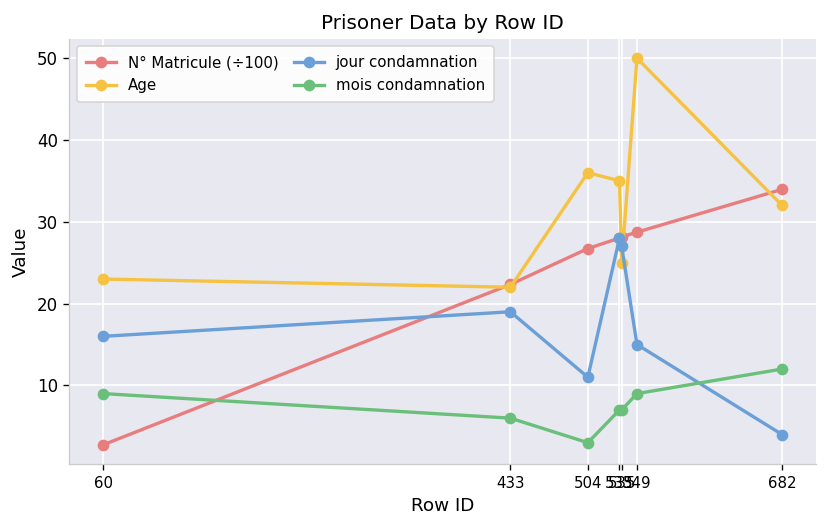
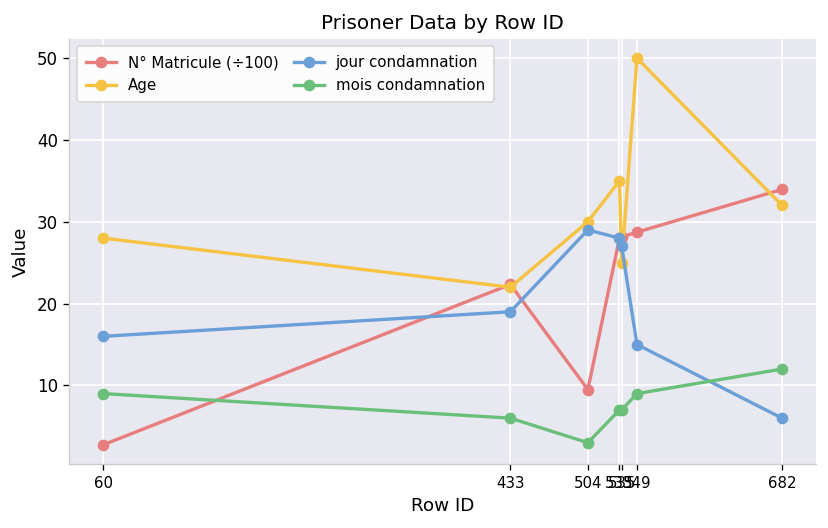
  {
    "N° Matricule (÷100)": {
      "60": 3,
-     "504": 27,
+     "504": 9,
      "682": 34
    },
    "Age": {
-     "60": 23,
-     "504": 36,
+     "60": 28,
+     "504": 30,
      "682": 32
    },
    "jour condamnation": {
      "60": 16,
      "433": 19,
-     "504": 11,
-     "682": 4
+     "504": 29,
+     "682": 6
    },
    "mois condamnation": {
      "60": 9,
      "433": 6,
      "504": 3,
      "682": 12
    }
  }
